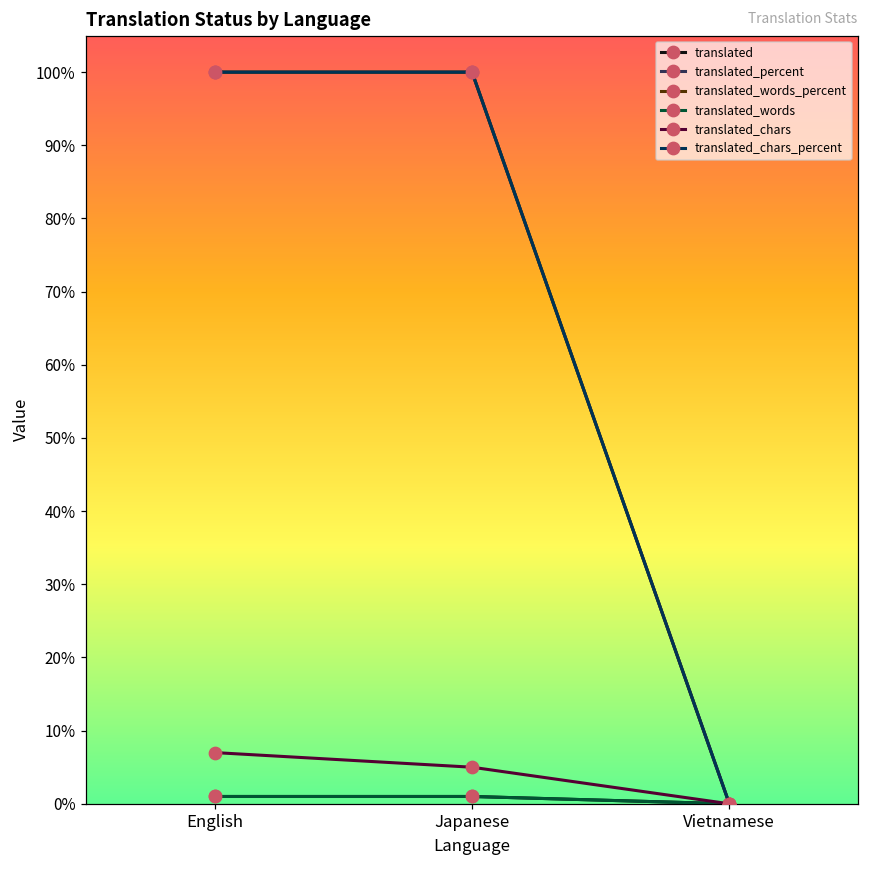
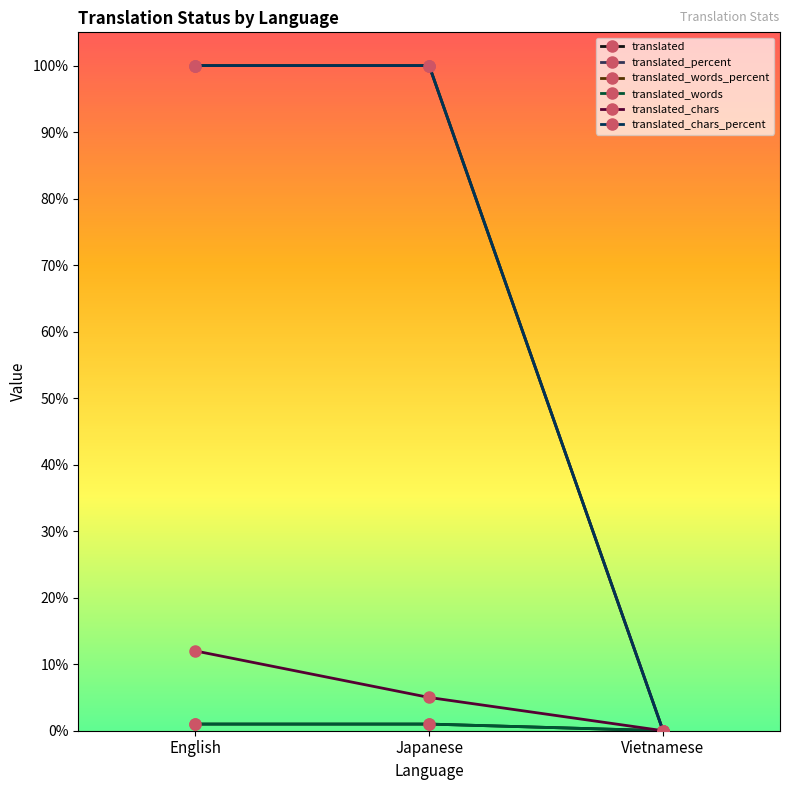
  {
    "translated_chars": {
-     "English": "7%",
+     "English": "12%",
      "Japanese": "5%"
    }
  }
